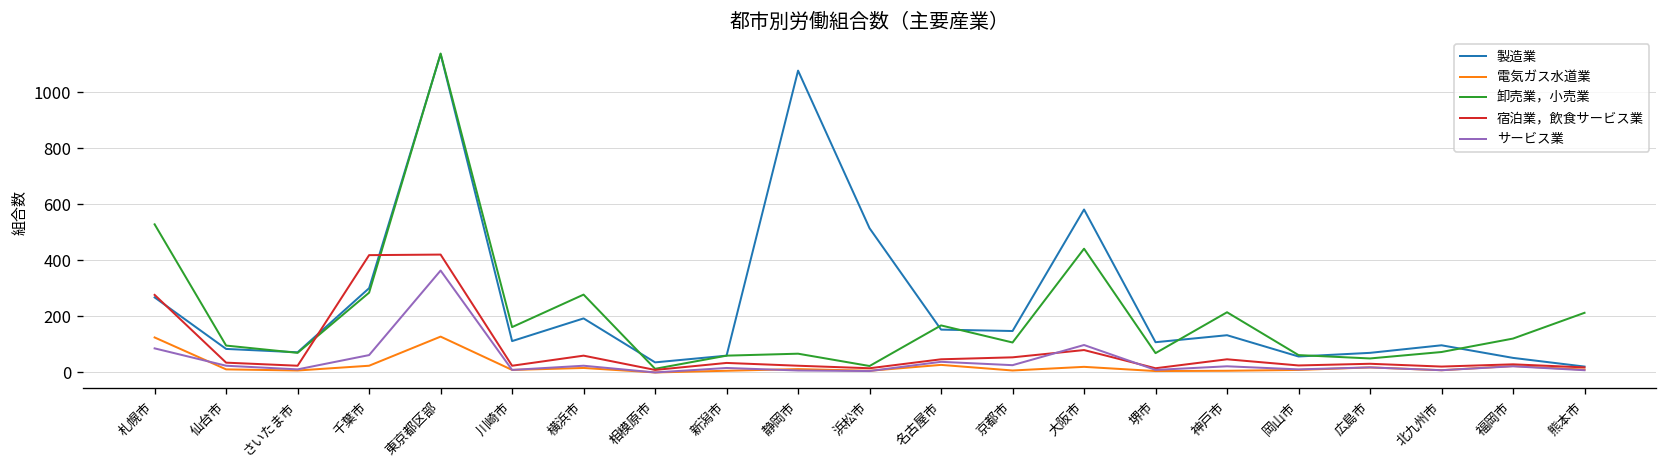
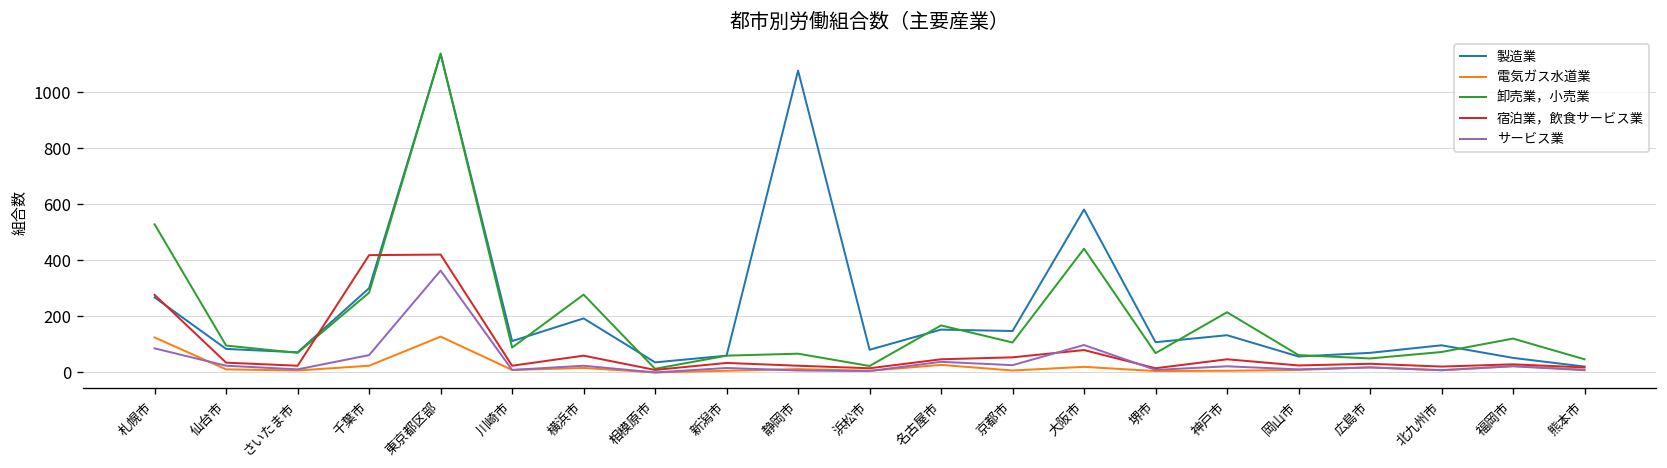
  {
    "製造業": {
      "仙台市": 80,
      "千葉市": 300,
      "川崎市": 110,
      "横浜市": 190,
      "相模原市": 40,
      "静岡市": 1080,
-     "浜松市": 520,
+     "浜松市": 80,
      "名古屋市": 150,
      "京都市": 150,
      "大阪市": 580,
      "堺市": 110,
      "神戸市": 130,
      "広島市": 70,
      "北九州市": 100,
      "福岡市": 50
    },
    "電気ガス水道業": {
      "札幌市": 130,
      "仙台市": 10,
      "千葉市": 20,
      "東京都区部": 130,
      "名古屋市": 30,
      "京都市": 10,
      "大阪市": 20,
      "神戸市": 10
    },
    "卸売業，小売業": {
      "札幌市": 530,
      "仙台市": 100,
      "千葉市": 290,
-     "川崎市": 160,
+     "川崎市": 90,
      "横浜市": 280,
      "静岡市": 70,
      "名古屋市": 170,
      "京都市": 110,
      "大阪市": 440,
      "堺市": 70,
      "神戸市": 220,
      "広島市": 50,
      "北九州市": 70,
      "福岡市": 120,
-     "熊本市": 210
+     "熊本市": 50
    },
    "宿泊業，飲食サービス業": {
      "仙台市": 40,
      "さいたま市": 20,
      "千葉市": 420,
      "東京都区部": 420,
      "川崎市": 20,
      "横浜市": 60,
      "新潟市": 30,
      "静岡市": 20,
      "京都市": 50,
      "大阪市": 80,
      "神戸市": 50,
      "岡山市": 30,
      "広島市": 30,
      "北九州市": 20
    },
    "サービス業": {
      "札幌市": 90,
      "仙台市": 20,
      "千葉市": 60,
      "東京都区部": 360,
      "京都市": 30,
      "大阪市": 100,
      "神戸市": 20
    }
  }
